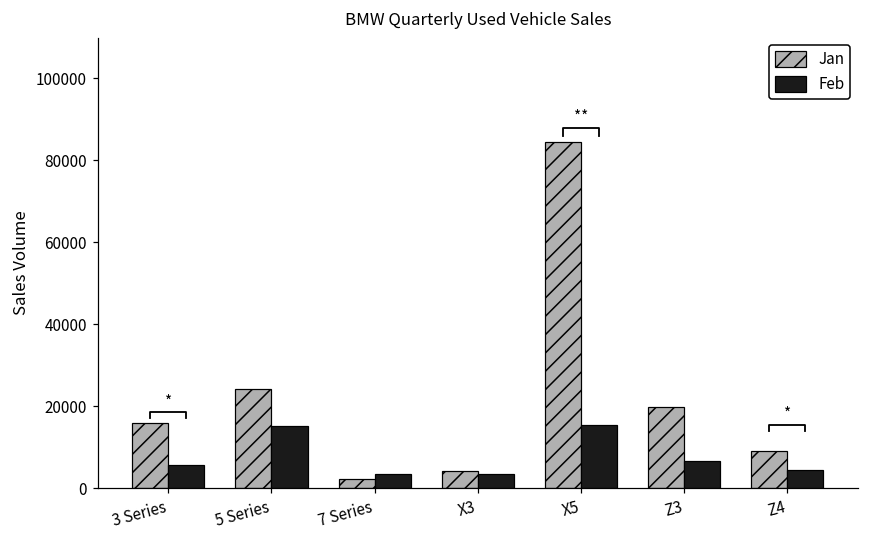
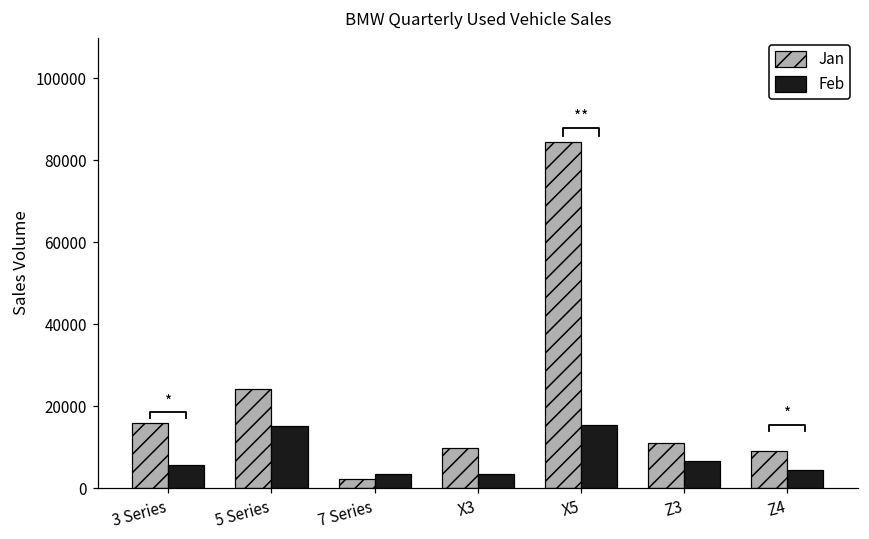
  {
    "Jan": {
      "3 Series": 16000,
      "5 Series": 24000,
      "7 Series": 2000,
-     "X3": 4000,
+     "X3": 10000,
      "X5": 85000,
-     "Z3": 20000,
+     "Z3": 11000,
      "Z4": 9000
    }
  }
